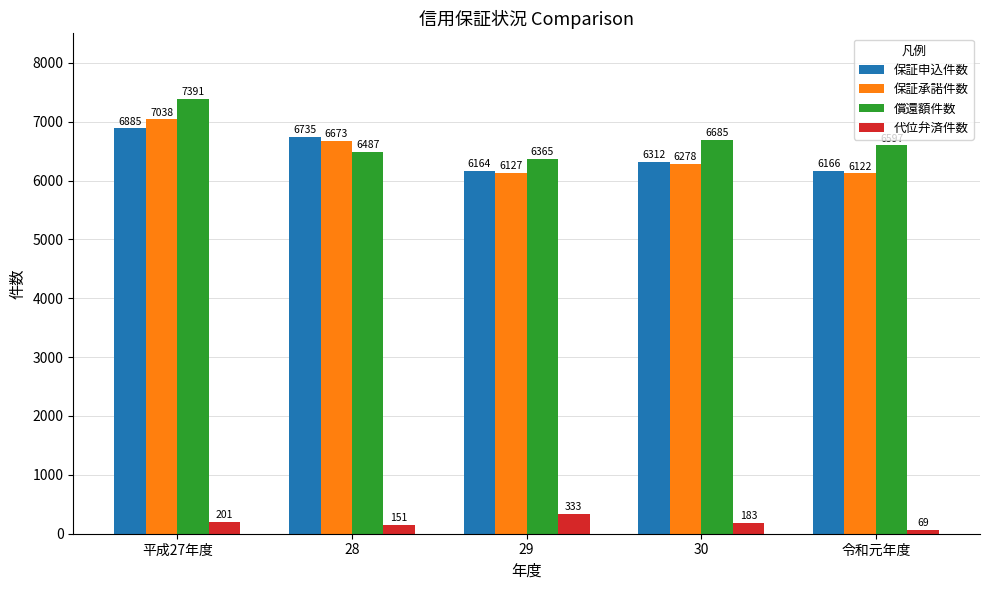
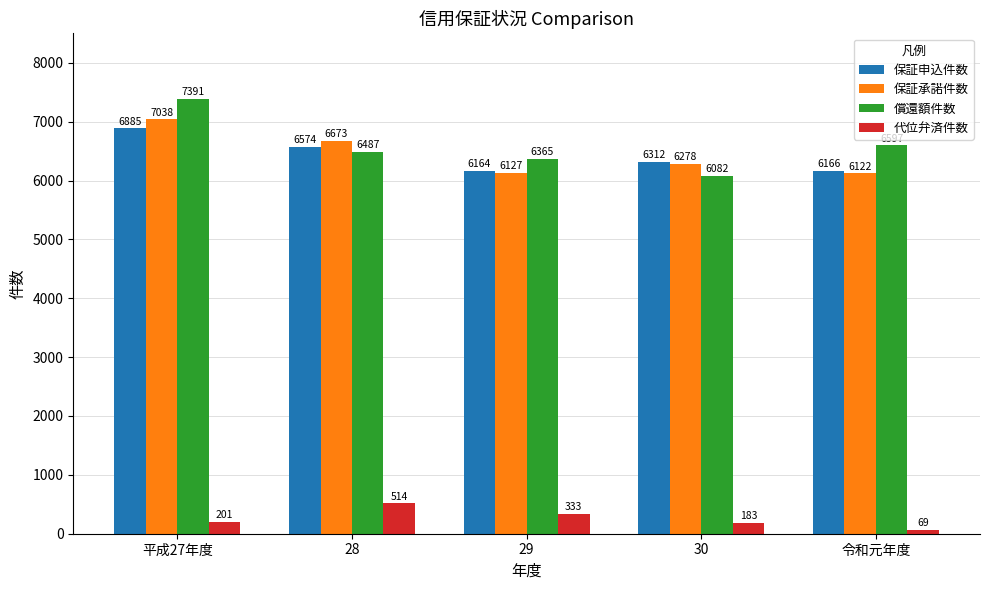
  {
    "保証申込件数": {
      "平成27年度": 6885,
-     "28": 6735,
+     "28": 6574,
      "29": 6164,
      "30": 6312,
      "令和元年度": 6166
    },
    "保証承諾件数": {
      "平成27年度": 7038,
      "28": 6673,
      "29": 6127,
      "30": 6278,
      "令和元年度": 6122
    },
    "償還額件数": {
      "平成27年度": 7391,
      "28": 6487,
      "29": 6365,
-     "30": 6685
+     "30": 6082
    },
    "代位弁済件数": {
      "平成27年度": 201,
-     "28": 151,
+     "28": 514,
      "29": 333,
      "30": 183,
      "令和元年度": 69
    }
  }
